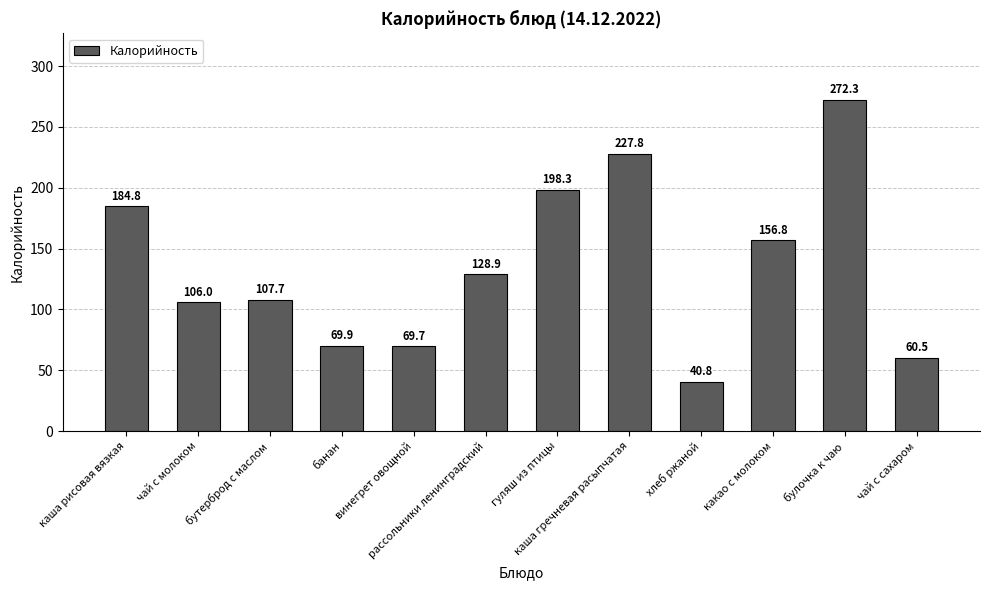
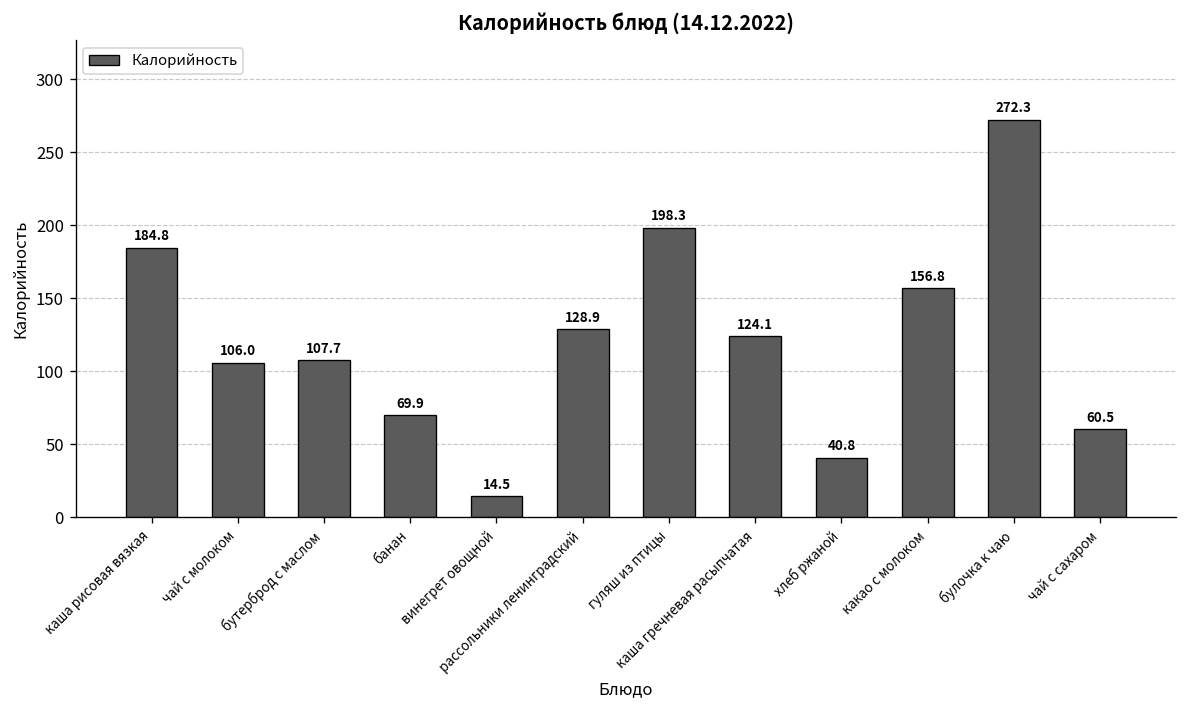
  {
    "каша рисовая вязкая": 184.8,
    "чай с молоком": 106.0,
    "бутерброд с маслом": 107.7,
    "банан": 69.9,
-   "винегрет овощной": 69.7,
+   "винегрет овощной": 14.5,
    "рассольники ленинградский": 128.9,
    "гуляш из птицы": 198.3,
-   "каша гречневая расыпчатая": 227.8,
+   "каша гречневая расыпчатая": 124.1,
    "хлеб ржаной": 40.8,
    "какао с молоком": 156.8,
    "булочка к чаю": 272.3,
    "чай с сахаром": 60.5
  }
